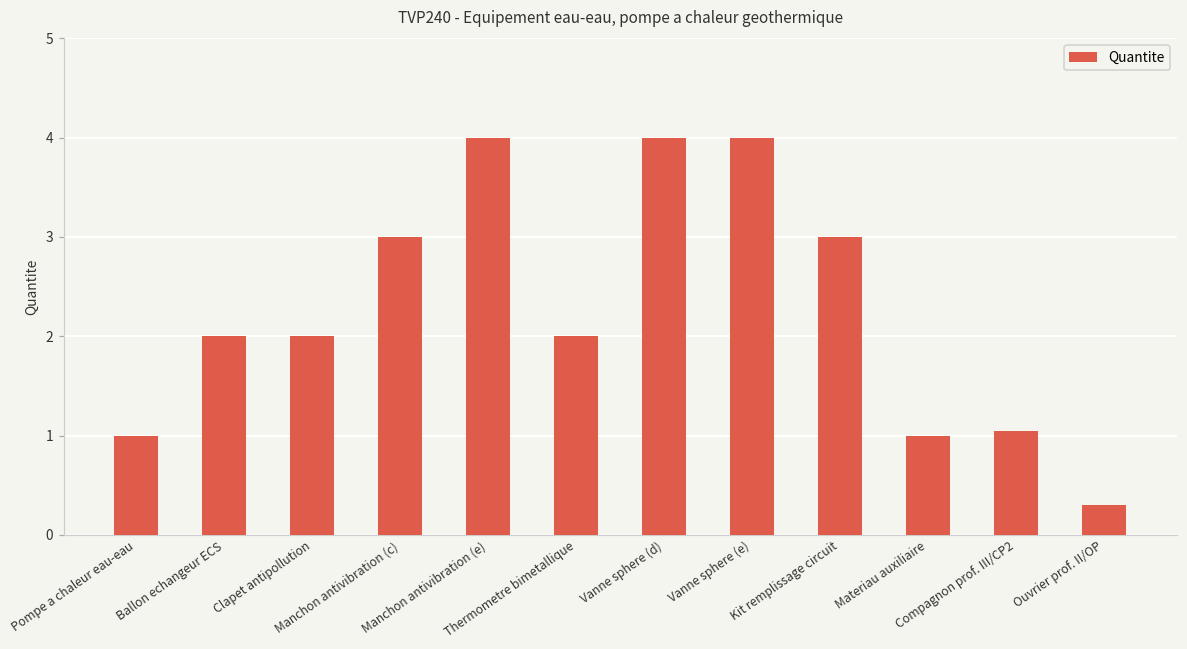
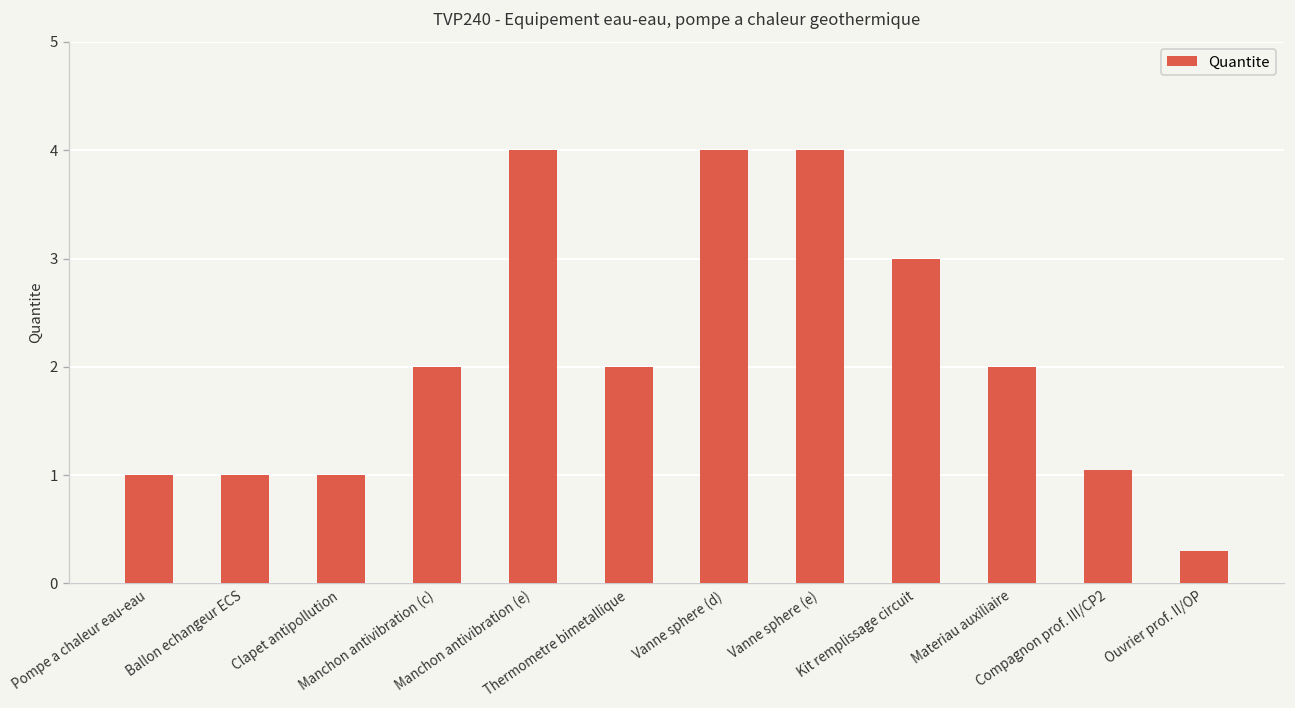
  {
    "Pompe a chaleur eau-eau": 1,
-   "Ballon echangeur ECS": 2,
-   "Clapet antipollution": 2,
-   "Manchon antivibration (c)": 3,
+   "Ballon echangeur ECS": 1,
+   "Clapet antipollution": 1,
+   "Manchon antivibration (c)": 2,
    "Manchon antivibration (e)": 4,
    "Thermometre bimetallique": 2,
    "Vanne sphere (d)": 4,
    "Vanne sphere (e)": 4,
    "Kit remplissage circuit": 3,
-   "Materiau auxiliaire": 1,
+   "Materiau auxiliaire": 2,
    "Compagnon prof. III/CP2": 1.0,
    "Ouvrier prof. II/OP": 0.3
  }
